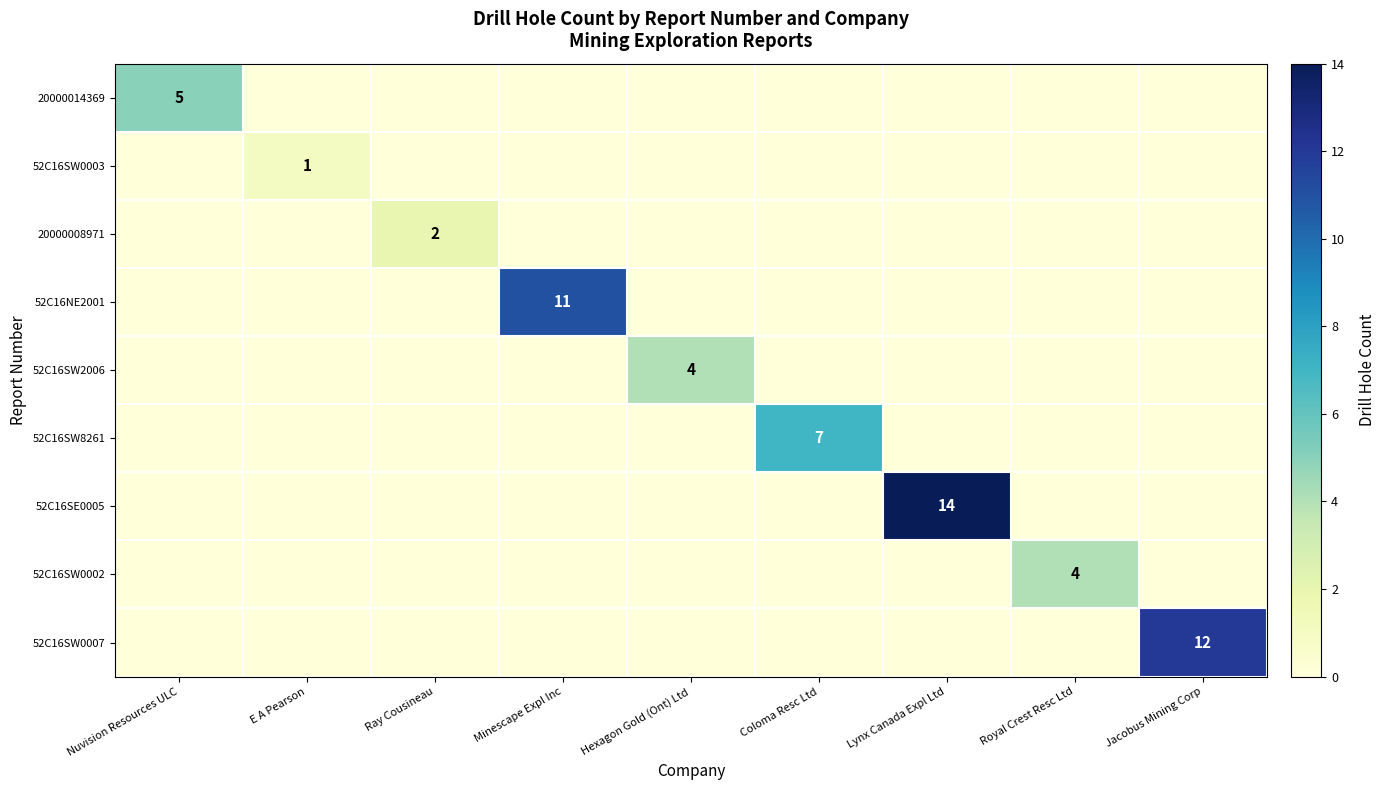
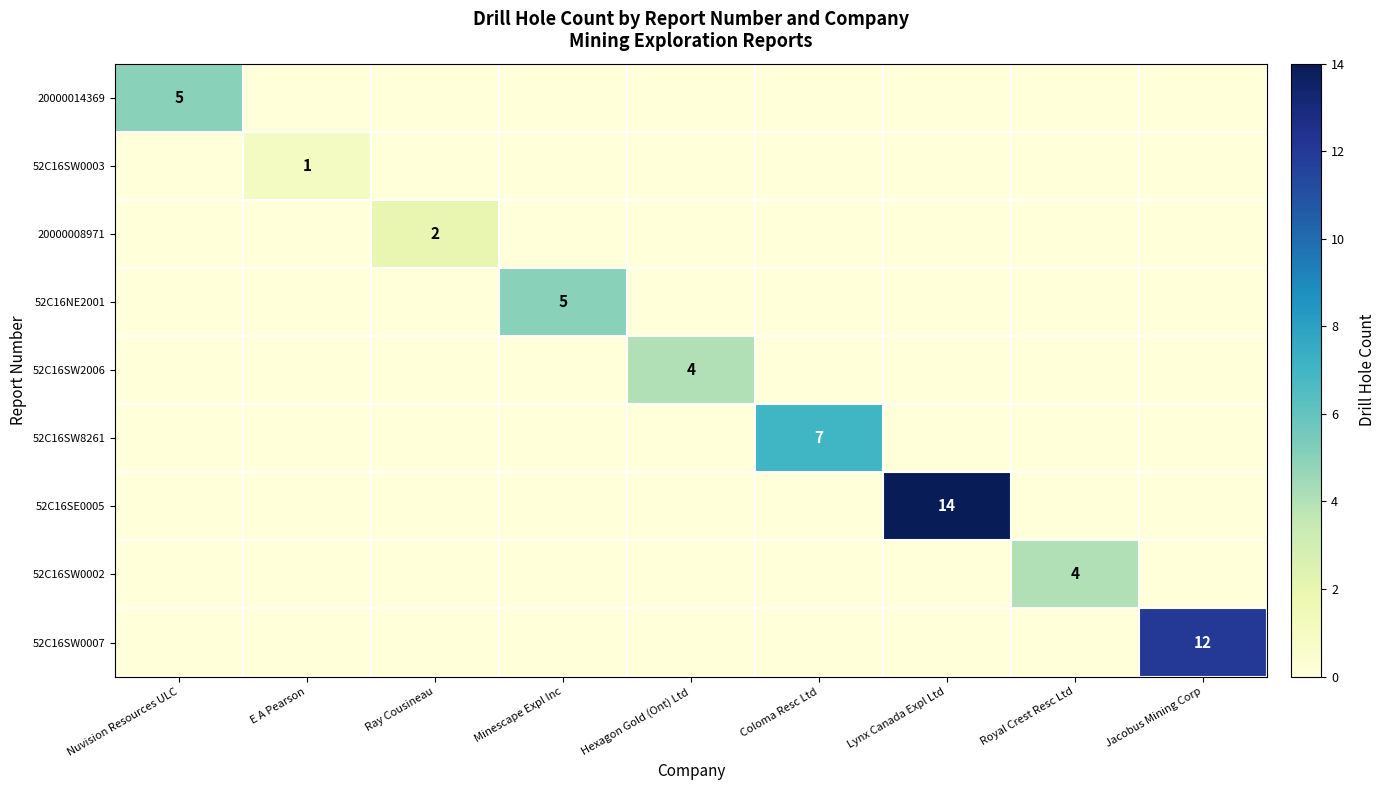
  {
    "20000014369": {
      "Nuvision Resources ULC": 5
    },
    "52C16SW0003": {
      "E A Pearson": 1
    },
    "20000008971": {
      "Ray Cousineau": 2
    },
    "52C16NE2001": {
-     "Minescape Expl Inc": 11
+     "Minescape Expl Inc": 5
    },
    "52C16SW2006": {
      "Hexagon Gold (Ont) Ltd": 4
    },
    "52C16SW8261": {
      "Coloma Resc Ltd": 7
    },
    "52C16SE0005": {
      "Lynx Canada Expl Ltd": 14
    },
    "52C16SW0002": {
      "Royal Crest Resc Ltd": 4
    },
    "52C16SW0007": {
      "Jacobus Mining Corp": 12
    }
  }
